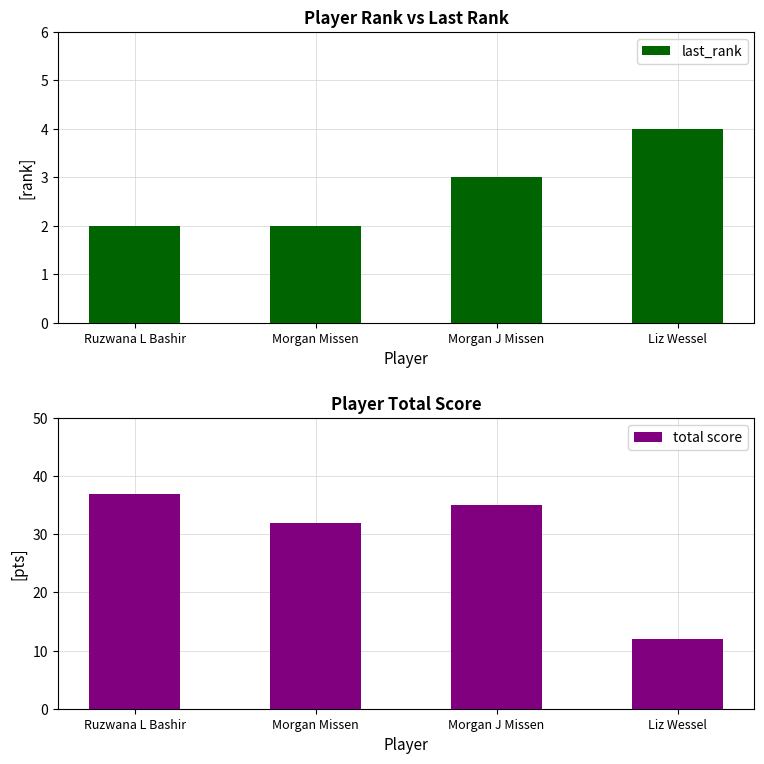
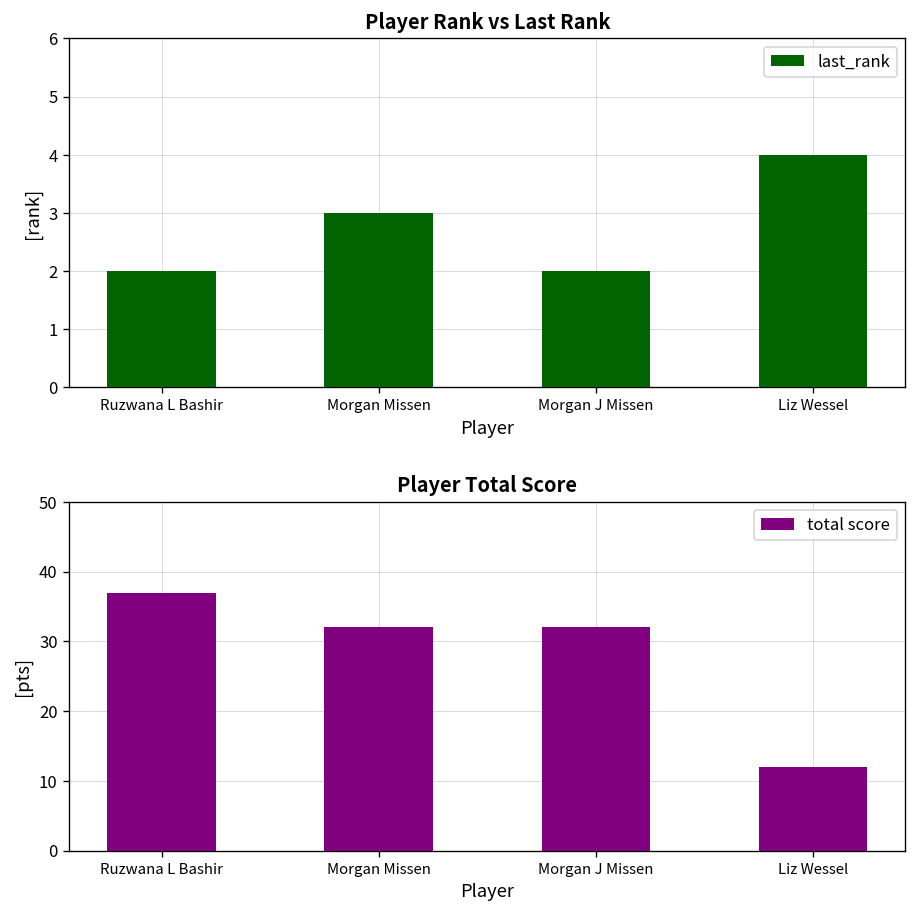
  {
    "Player Rank vs Last Rank": {
      "Ruzwana L Bashir": 2,
-     "Morgan Missen": 2,
-     "Morgan J Missen": 3,
+     "Morgan Missen": 3,
+     "Morgan J Missen": 2,
      "Liz Wessel": 4
    },
    "Player Total Score": {
      "Ruzwana L Bashir": 37,
      "Morgan Missen": 32,
-     "Morgan J Missen": 35,
+     "Morgan J Missen": 32,
      "Liz Wessel": 12
    }
  }
